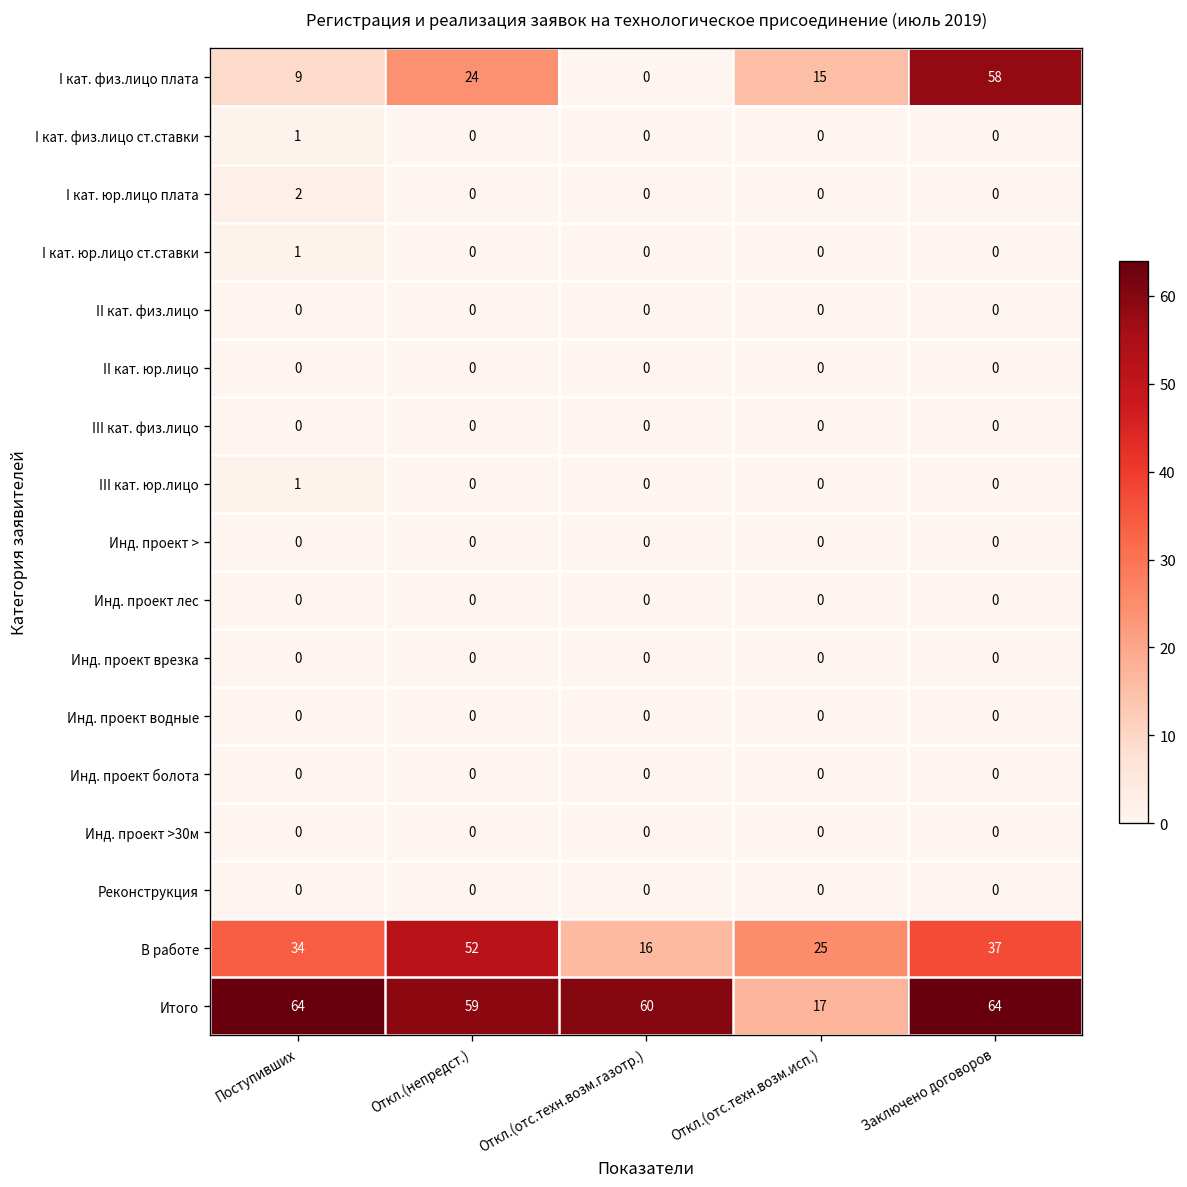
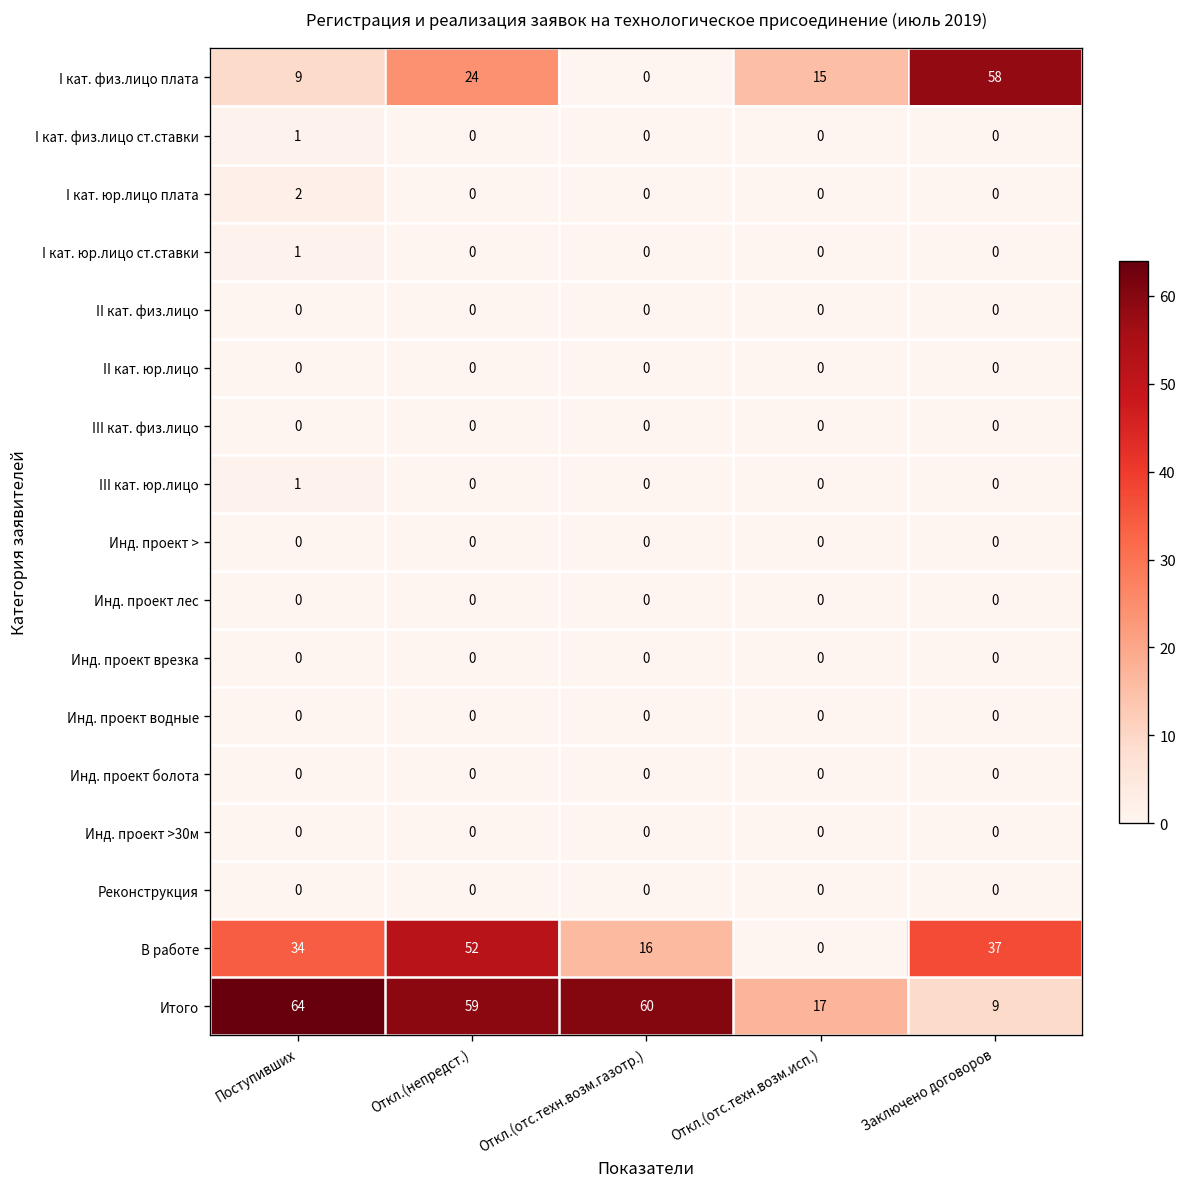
  {
    "I кат. физ.лицо плата": {
      "Поступивших": 9,
      "Откл.(непредст.)": 24,
      "Откл.(отс.техн.возм.газотр.)": 0,
      "Откл.(отс.техн.возм.исп.)": 15,
      "Заключено договоров": 58
    },
    "I кат. физ.лицо ст.ставки": {
      "Поступивших": 1,
      "Откл.(непредст.)": 0,
      "Откл.(отс.техн.возм.газотр.)": 0,
      "Откл.(отс.техн.возм.исп.)": 0,
      "Заключено договоров": 0
    },
    "I кат. юр.лицо плата": {
      "Поступивших": 2,
      "Откл.(непредст.)": 0,
      "Откл.(отс.техн.возм.газотр.)": 0,
      "Откл.(отс.техн.возм.исп.)": 0,
      "Заключено договоров": 0
    },
    "I кат. юр.лицо ст.ставки": {
      "Поступивших": 1,
      "Откл.(непредст.)": 0,
      "Откл.(отс.техн.возм.газотр.)": 0,
      "Откл.(отс.техн.возм.исп.)": 0,
      "Заключено договоров": 0
    },
    "II кат. физ.лицо": {
      "Поступивших": 0,
      "Откл.(непредст.)": 0,
      "Откл.(отс.техн.возм.газотр.)": 0,
      "Откл.(отс.техн.возм.исп.)": 0,
      "Заключено договоров": 0
    },
    "II кат. юр.лицо": {
      "Поступивших": 0,
      "Откл.(непредст.)": 0,
      "Откл.(отс.техн.возм.газотр.)": 0,
      "Откл.(отс.техн.возм.исп.)": 0,
      "Заключено договоров": 0
    },
    "III кат. физ.лицо": {
      "Поступивших": 0,
      "Откл.(непредст.)": 0,
      "Откл.(отс.техн.возм.газотр.)": 0,
      "Откл.(отс.техн.возм.исп.)": 0,
      "Заключено договоров": 0
    },
    "III кат. юр.лицо": {
      "Поступивших": 1,
      "Откл.(непредст.)": 0,
      "Откл.(отс.техн.возм.газотр.)": 0,
      "Откл.(отс.техн.возм.исп.)": 0,
      "Заключено договоров": 0
    },
    "Инд. проект >": {
      "Поступивших": 0,
      "Откл.(непредст.)": 0,
      "Откл.(отс.техн.возм.газотр.)": 0,
      "Откл.(отс.техн.возм.исп.)": 0,
      "Заключено договоров": 0
    },
    "Инд. проект лес": {
      "Поступивших": 0,
      "Откл.(непредст.)": 0,
      "Откл.(отс.техн.возм.газотр.)": 0,
      "Откл.(отс.техн.возм.исп.)": 0,
      "Заключено договоров": 0
    },
    "Инд. проект врезка": {
      "Поступивших": 0,
      "Откл.(непредст.)": 0,
      "Откл.(отс.техн.возм.газотр.)": 0,
      "Откл.(отс.техн.возм.исп.)": 0,
      "Заключено договоров": 0
    },
    "Инд. проект водные": {
      "Поступивших": 0,
      "Откл.(непредст.)": 0,
      "Откл.(отс.техн.возм.газотр.)": 0,
      "Откл.(отс.техн.возм.исп.)": 0,
      "Заключено договоров": 0
    },
    "Инд. проект болота": {
      "Поступивших": 0,
      "Откл.(непредст.)": 0,
      "Откл.(отс.техн.возм.газотр.)": 0,
      "Откл.(отс.техн.возм.исп.)": 0,
      "Заключено договоров": 0
    },
    "Инд. проект >30м": {
      "Поступивших": 0,
      "Откл.(непредст.)": 0,
      "Откл.(отс.техн.возм.газотр.)": 0,
      "Откл.(отс.техн.возм.исп.)": 0,
      "Заключено договоров": 0
    },
    "Реконструкция": {
      "Поступивших": 0,
      "Откл.(непредст.)": 0,
      "Откл.(отс.техн.возм.газотр.)": 0,
      "Откл.(отс.техн.возм.исп.)": 0,
      "Заключено договоров": 0
    },
    "В работе": {
      "Поступивших": 34,
      "Откл.(непредст.)": 52,
      "Откл.(отс.техн.возм.газотр.)": 16,
-     "Откл.(отс.техн.возм.исп.)": 25,
+     "Откл.(отс.техн.возм.исп.)": 0,
      "Заключено договоров": 37
    },
    "Итого": {
      "Поступивших": 64,
      "Откл.(непредст.)": 59,
      "Откл.(отс.техн.возм.газотр.)": 60,
      "Откл.(отс.техн.возм.исп.)": 17,
-     "Заключено договоров": 64
+     "Заключено договоров": 9
    }
  }
